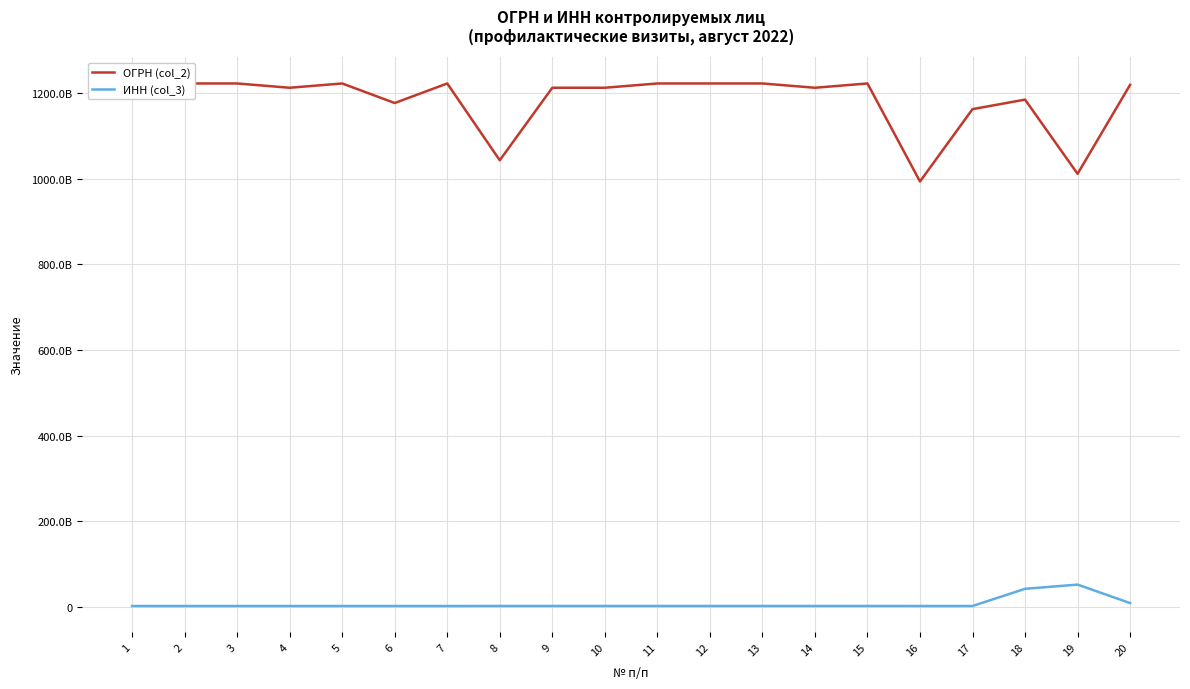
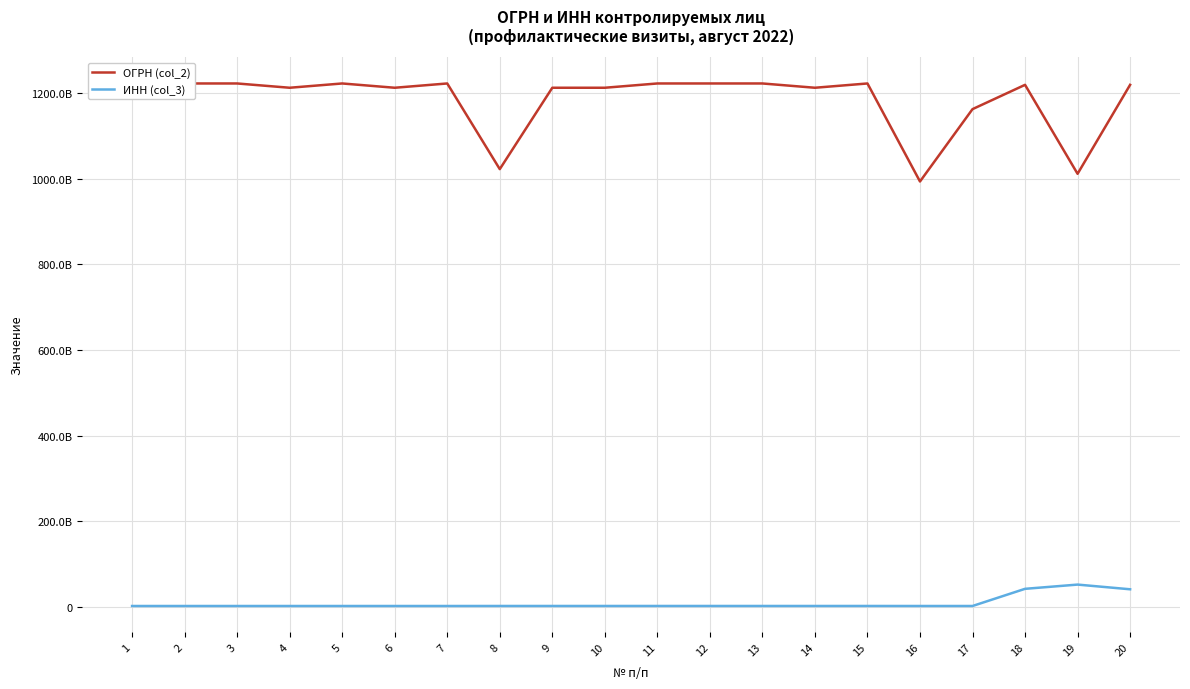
  {
    "ОГРН (col_2)": {
      "3": 1220000000000,
      "4": 1210000000000,
      "5": 1220000000000,
-     "6": 1180000000000,
+     "6": 1210000000000,
      "7": 1220000000000,
-     "8": 1040000000000,
+     "8": 1020000000000,
      "9": 1210000000000,
      "10": 1210000000000,
      "11": 1220000000000,
      "12": 1220000000000,
      "13": 1220000000000,
      "14": 1210000000000,
      "15": 1220000000000,
      "16": 990000000000,
      "17": 1160000000000,
-     "18": 1180000000000,
+     "18": 1220000000000,
      "19": 1010000000000,
      "20": 1220000000000
    },
    "ИНН (col_3)": {
      "1": 0,
      "2": 0,
      "3": 0,
      "4": 0,
      "5": 0,
      "6": 0,
      "7": 0,
      "8": 0,
      "9": 0,
      "10": 0,
      "11": 0,
      "12": 0,
      "13": 0,
      "14": 0,
      "15": 0,
      "16": 0,
      "17": 0,
      "18": 40000000000,
      "19": 50000000000,
-     "20": 10000000000
+     "20": 40000000000
    }
  }
